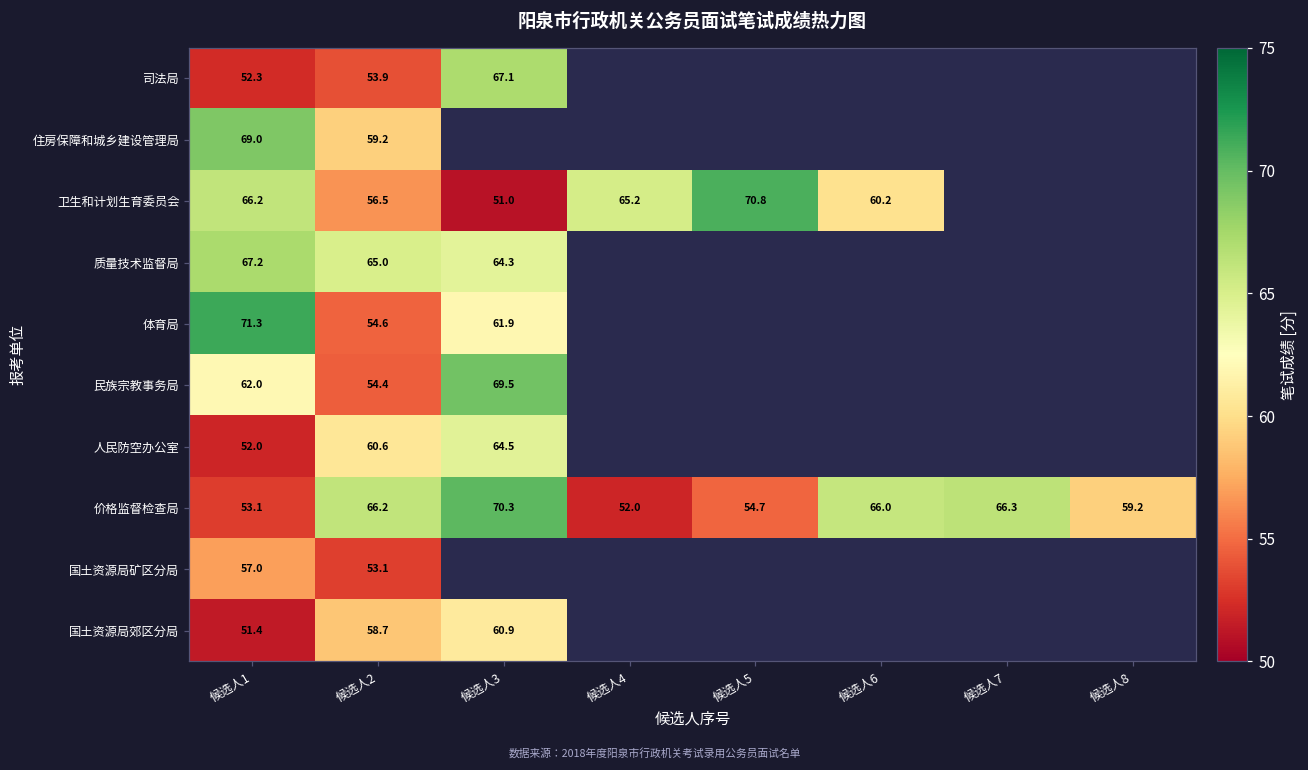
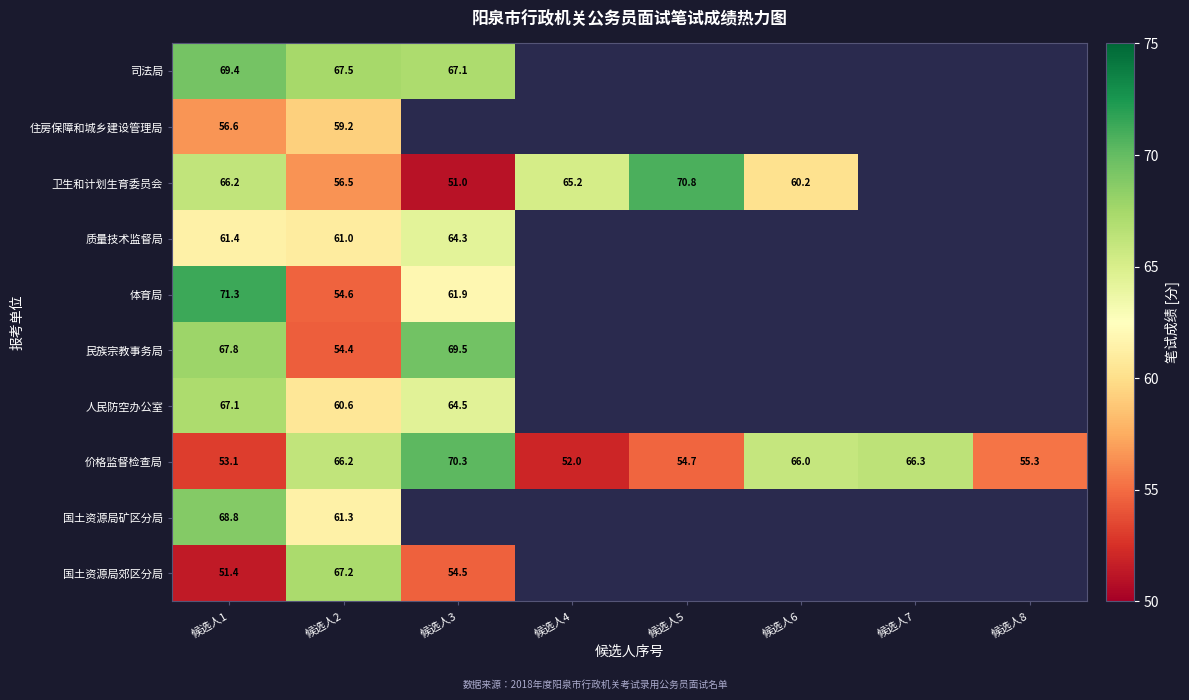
  {
    "司法局": {
-     "候选人1": 52.3,
-     "候选人2": 53.9,
+     "候选人1": 69.4,
+     "候选人2": 67.5,
      "候选人3": 67.1
    },
    "住房保障和城乡建设管理局": {
-     "候选人1": 69.0,
+     "候选人1": 56.6,
      "候选人2": 59.2
    },
    "卫生和计划生育委员会": {
      "候选人1": 66.2,
      "候选人2": 56.5,
      "候选人3": 51.0,
      "候选人4": 65.2,
      "候选人5": 70.8,
      "候选人6": 60.2
    },
    "质量技术监督局": {
-     "候选人1": 67.2,
-     "候选人2": 65.0,
+     "候选人1": 61.4,
+     "候选人2": 61.0,
      "候选人3": 64.3
    },
    "体育局": {
      "候选人1": 71.3,
      "候选人2": 54.6,
      "候选人3": 61.9
    },
    "民族宗教事务局": {
-     "候选人1": 62.0,
+     "候选人1": 67.8,
      "候选人2": 54.4,
      "候选人3": 69.5
    },
    "人民防空办公室": {
-     "候选人1": 52.0,
+     "候选人1": 67.1,
      "候选人2": 60.6,
      "候选人3": 64.5
    },
    "价格监督检查局": {
      "候选人1": 53.1,
      "候选人2": 66.2,
      "候选人3": 70.3,
      "候选人4": 52.0,
      "候选人5": 54.7,
      "候选人6": 66.0,
      "候选人7": 66.3,
-     "候选人8": 59.2
+     "候选人8": 55.3
    },
    "国土资源局矿区分局": {
-     "候选人1": 57.0,
-     "候选人2": 53.1
+     "候选人1": 68.8,
+     "候选人2": 61.3
    },
    "国土资源局郊区分局": {
      "候选人1": 51.4,
-     "候选人2": 58.7,
-     "候选人3": 60.9
+     "候选人2": 67.2,
+     "候选人3": 54.5
    }
  }
